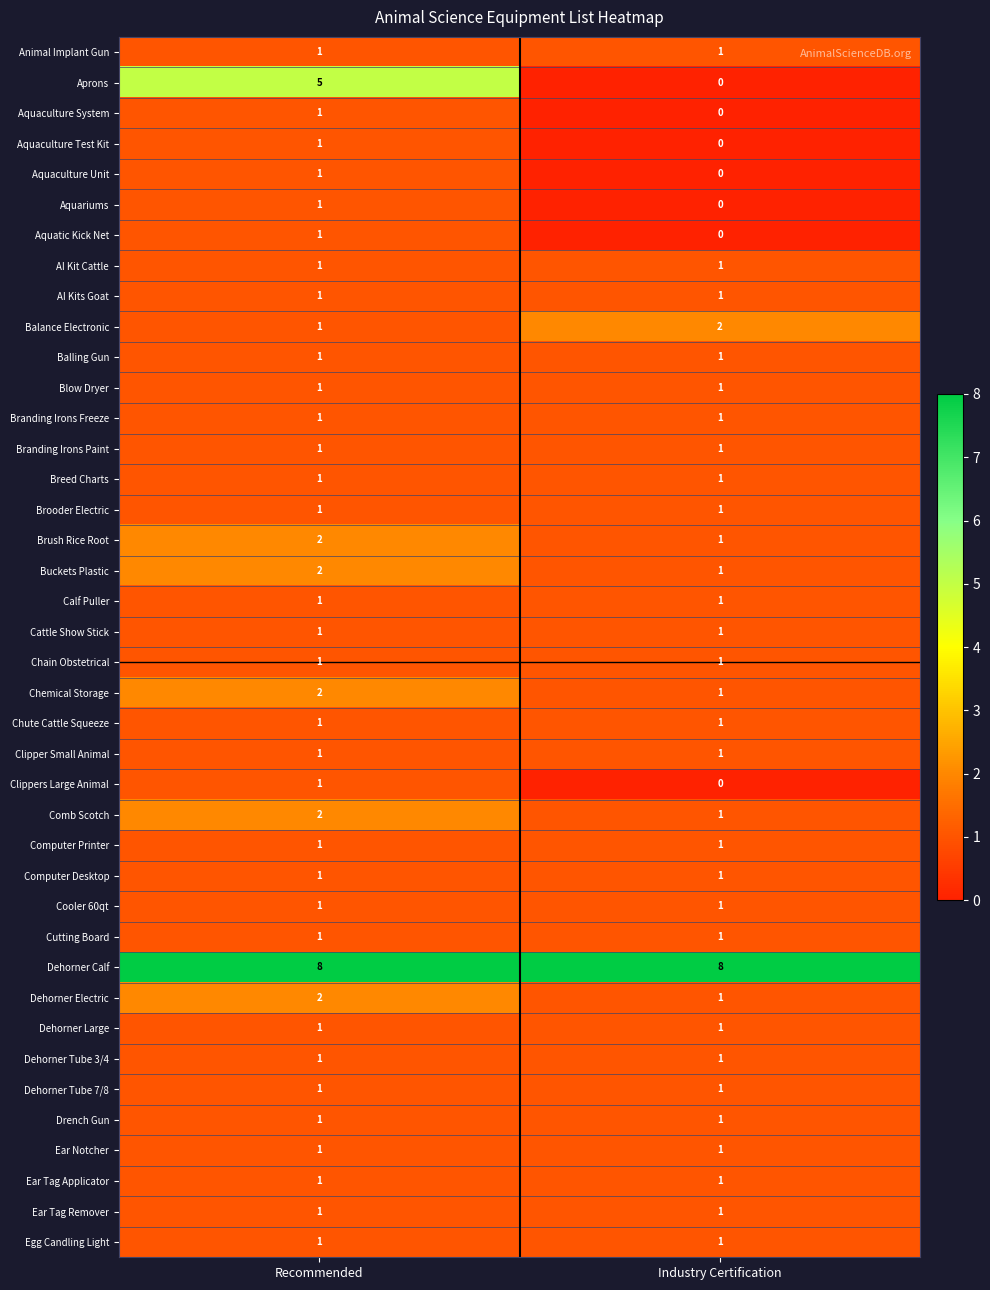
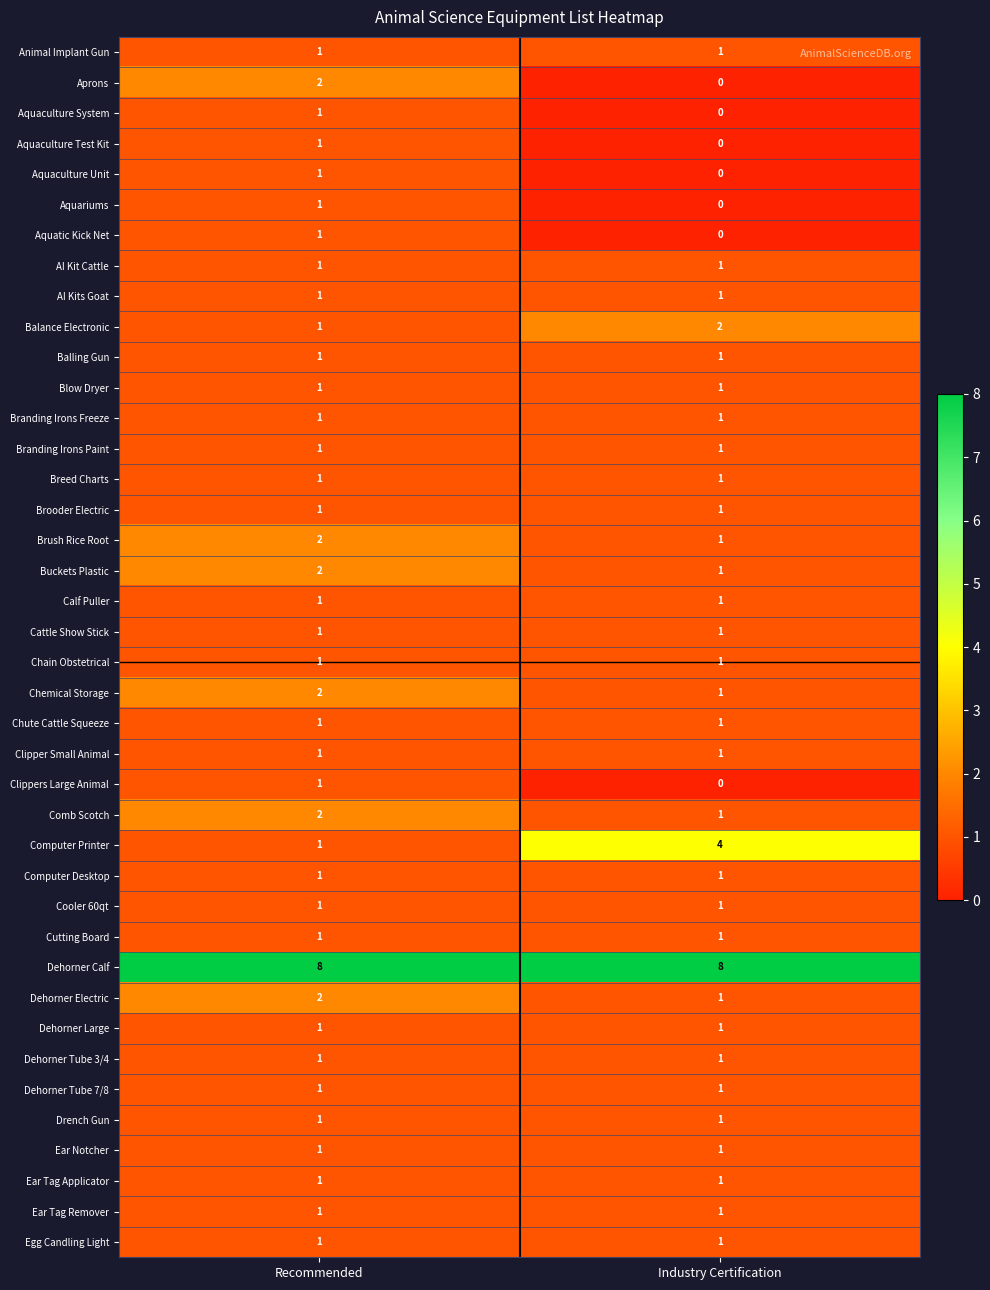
  {
    "Animal Implant Gun": {
      "Recommended": 1
    },
    "Aprons": {
-     "Recommended": 5,
+     "Recommended": 2,
      "Industry Certification": 0
    },
    "Aquaculture System": {
      "Recommended": 1,
      "Industry Certification": 0
    },
    "Aquaculture Test Kit": {
      "Recommended": 1,
      "Industry Certification": 0
    },
    "Aquaculture Unit": {
      "Recommended": 1,
      "Industry Certification": 0
    },
    "Aquariums": {
      "Recommended": 1,
      "Industry Certification": 0
    },
    "Aquatic Kick Net": {
      "Recommended": 1,
      "Industry Certification": 0
    },
    "AI Kit Cattle": {
      "Recommended": 1,
      "Industry Certification": 1
    },
    "AI Kits Goat": {
      "Recommended": 1,
      "Industry Certification": 1
    },
    "Balance Electronic": {
      "Recommended": 1,
      "Industry Certification": 2
    },
    "Balling Gun": {
      "Recommended": 1,
      "Industry Certification": 1
    },
    "Blow Dryer": {
      "Recommended": 1,
      "Industry Certification": 1
    },
    "Branding Irons Freeze": {
      "Recommended": 1,
      "Industry Certification": 1
    },
    "Branding Irons Paint": {
      "Recommended": 1,
      "Industry Certification": 1
    },
    "Breed Charts": {
      "Recommended": 1,
      "Industry Certification": 1
    },
    "Brooder Electric": {
      "Recommended": 1,
      "Industry Certification": 1
    },
    "Brush Rice Root": {
      "Recommended": 2,
      "Industry Certification": 1
    },
    "Buckets Plastic": {
      "Recommended": 2,
      "Industry Certification": 1
    },
    "Calf Puller": {
      "Recommended": 1,
      "Industry Certification": 1
    },
    "Cattle Show Stick": {
      "Recommended": 1,
      "Industry Certification": 1
    },
    "Chain Obstetrical": {
      "Recommended": 1,
      "Industry Certification": 1
    },
    "Chemical Storage": {
      "Recommended": 2,
      "Industry Certification": 1
    },
    "Chute Cattle Squeeze": {
      "Recommended": 1,
      "Industry Certification": 1
    },
    "Clipper Small Animal": {
      "Recommended": 1,
      "Industry Certification": 1
    },
    "Clippers Large Animal": {
      "Recommended": 1,
      "Industry Certification": 0
    },
    "Comb Scotch": {
      "Recommended": 2,
      "Industry Certification": 1
    },
    "Computer Printer": {
      "Recommended": 1,
-     "Industry Certification": 1
+     "Industry Certification": 4
    },
    "Computer Desktop": {
      "Recommended": 1,
      "Industry Certification": 1
    },
    "Cooler 60qt": {
      "Recommended": 1,
      "Industry Certification": 1
    },
    "Cutting Board": {
      "Recommended": 1,
      "Industry Certification": 1
    },
    "Dehorner Calf": {
      "Recommended": 8,
      "Industry Certification": 8
    },
    "Dehorner Electric": {
      "Recommended": 2,
      "Industry Certification": 1
    },
    "Dehorner Large": {
      "Recommended": 1,
      "Industry Certification": 1
    },
    "Dehorner Tube 3/4": {
      "Recommended": 1,
      "Industry Certification": 1
    },
    "Dehorner Tube 7/8": {
      "Recommended": 1,
      "Industry Certification": 1
    },
    "Drench Gun": {
      "Recommended": 1,
      "Industry Certification": 1
    },
    "Ear Notcher": {
      "Recommended": 1,
      "Industry Certification": 1
    },
    "Ear Tag Applicator": {
      "Recommended": 1,
      "Industry Certification": 1
    },
    "Ear Tag Remover": {
      "Recommended": 1,
      "Industry Certification": 1
    },
    "Egg Candling Light": {
      "Recommended": 1,
      "Industry Certification": 1
    }
  }
